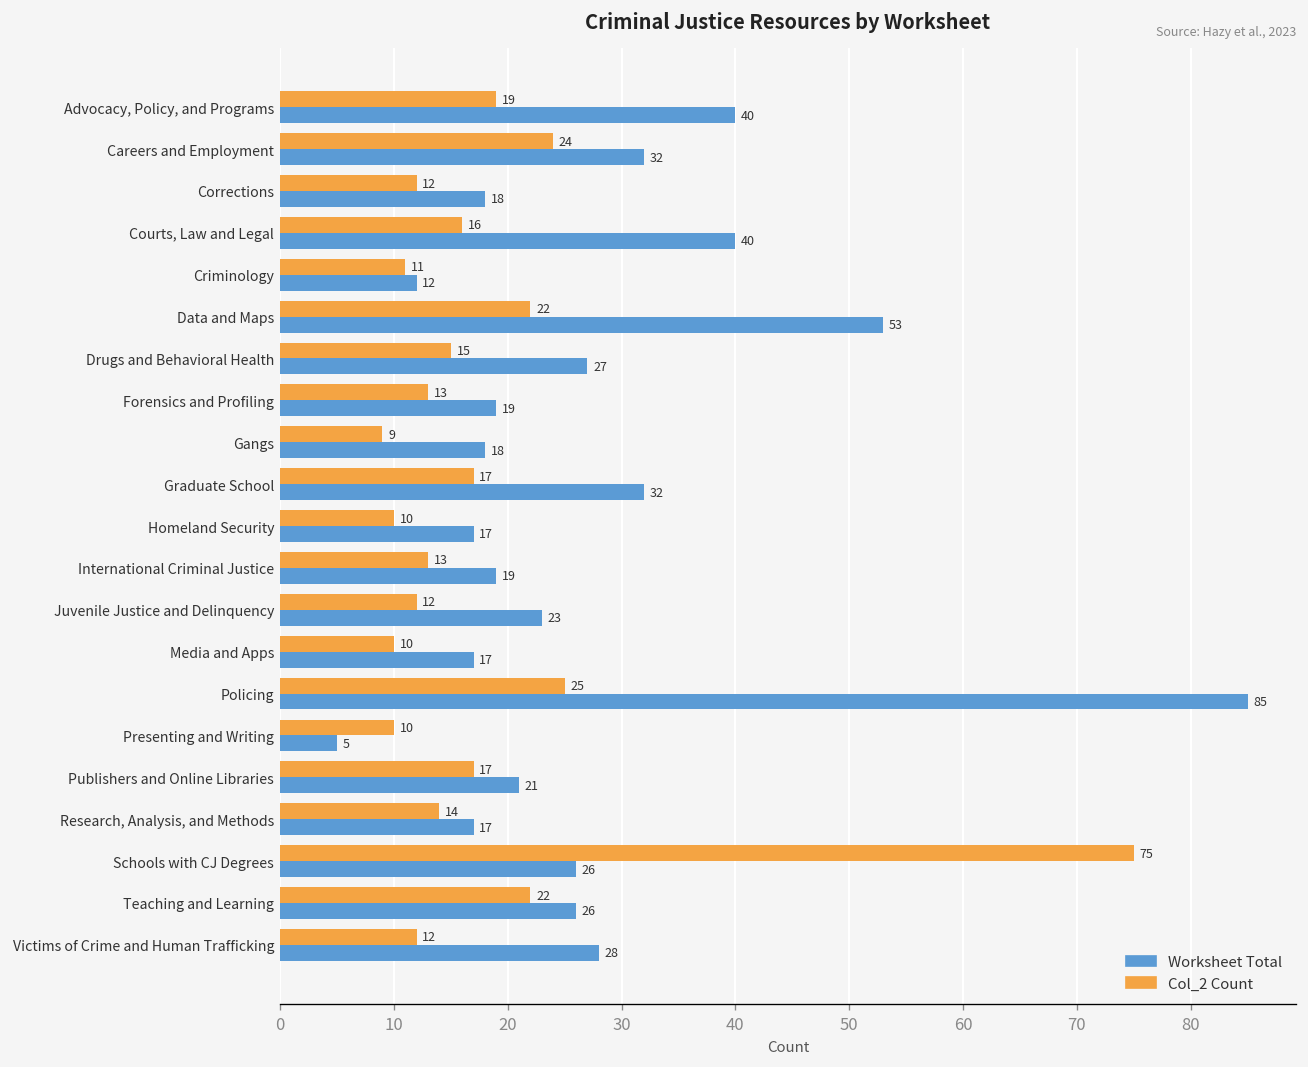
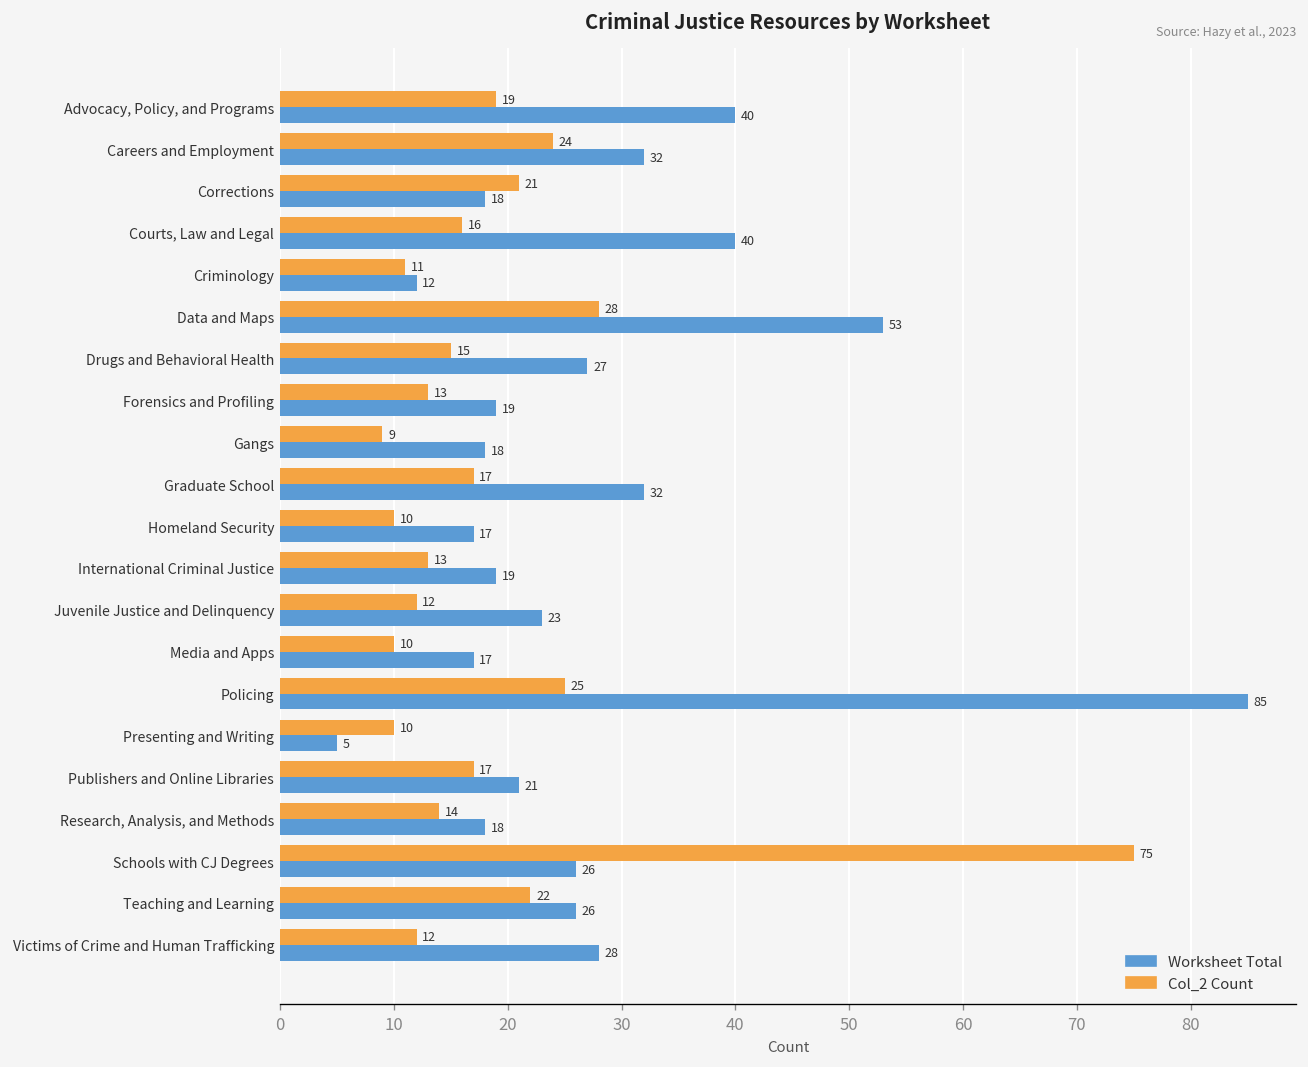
  {
    "Worksheet Total": {
      "Advocacy, Policy, and Programs": 40,
      "Careers and Employment": 32,
      "Corrections": 18,
      "Courts, Law and Legal": 40,
      "Criminology": 12,
      "Data and Maps": 53,
      "Drugs and Behavioral Health": 27,
      "Forensics and Profiling": 19,
      "Gangs": 18,
      "Graduate School": 32,
      "Homeland Security": 17,
      "International Criminal Justice": 19,
      "Juvenile Justice and Delinquency": 23,
      "Media and Apps": 17,
      "Policing": 85,
      "Presenting and Writing": 5,
      "Publishers and Online Libraries": 21,
-     "Research, Analysis, and Methods": 17,
+     "Research, Analysis, and Methods": 18,
      "Schools with CJ Degrees": 26,
      "Teaching and Learning": 26,
      "Victims of Crime and Human Trafficking": 28
    },
    "Col_2 Count": {
      "Advocacy, Policy, and Programs": 19,
      "Careers and Employment": 24,
-     "Corrections": 12,
+     "Corrections": 21,
      "Courts, Law and Legal": 16,
      "Criminology": 11,
-     "Data and Maps": 22,
+     "Data and Maps": 28,
      "Drugs and Behavioral Health": 15,
      "Forensics and Profiling": 13,
      "Gangs": 9,
      "Graduate School": 17,
      "Homeland Security": 10,
      "International Criminal Justice": 13,
      "Juvenile Justice and Delinquency": 12,
      "Media and Apps": 10,
      "Policing": 25,
      "Presenting and Writing": 10,
      "Publishers and Online Libraries": 17,
      "Research, Analysis, and Methods": 14,
      "Schools with CJ Degrees": 75,
      "Teaching and Learning": 22,
      "Victims of Crime and Human Trafficking": 12
    }
  }
